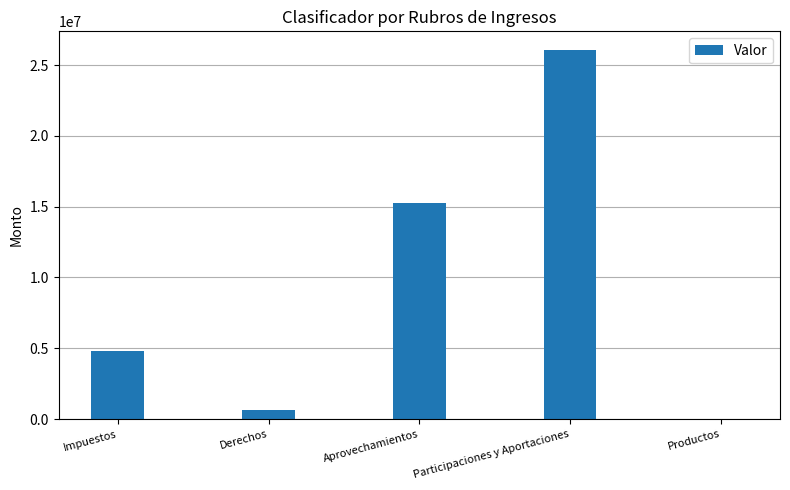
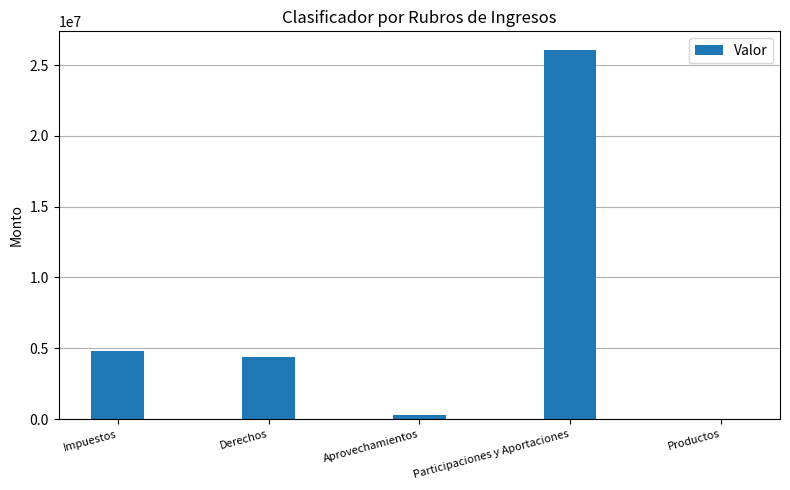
  {
    "Impuestos": 4800000,
-   "Derechos": 600000,
-   "Aprovechamientos": 15200000,
+   "Derechos": 4400000,
+   "Aprovechamientos": 300000,
    "Participaciones y Aportaciones": 26100000
  }
